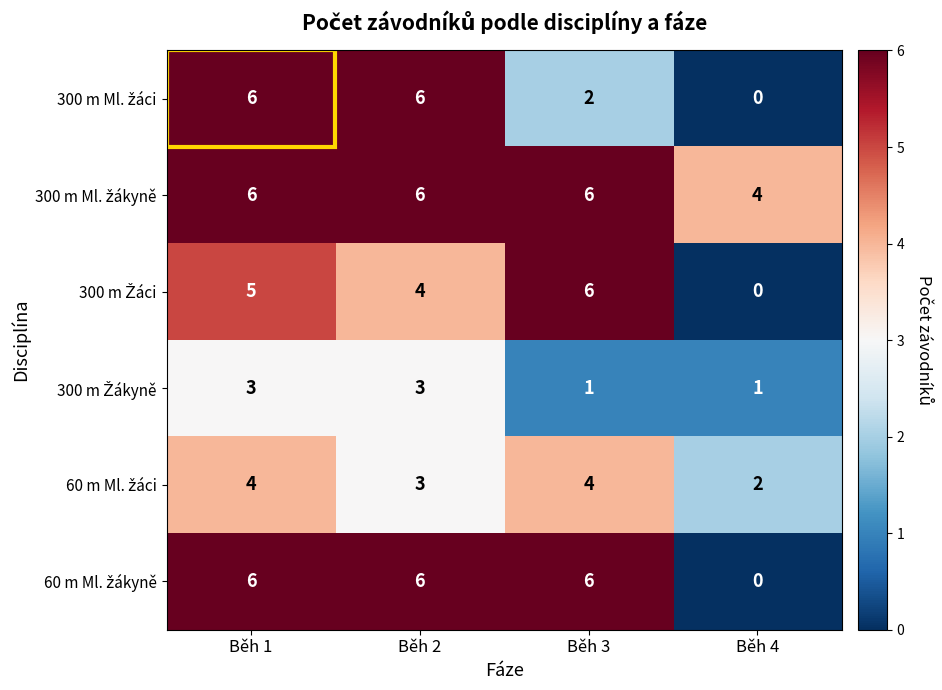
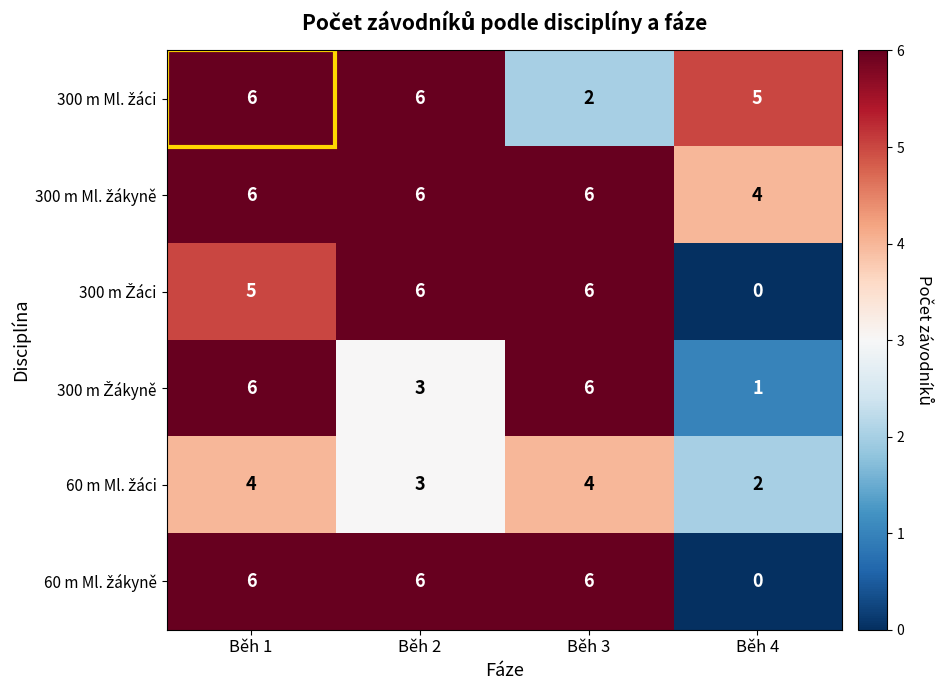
  {
    "300 m Ml. žáci": {
      "Běh 1": 6,
      "Běh 2": 6,
      "Běh 3": 2,
-     "Běh 4": 0
+     "Běh 4": 5
    },
    "300 m Ml. žákyně": {
      "Běh 1": 6,
      "Běh 2": 6,
      "Běh 3": 6,
      "Běh 4": 4
    },
    "300 m Žáci": {
      "Běh 1": 5,
-     "Běh 2": 4,
+     "Běh 2": 6,
      "Běh 3": 6,
      "Běh 4": 0
    },
    "300 m Žákyně": {
-     "Běh 1": 3,
+     "Běh 1": 6,
      "Běh 2": 3,
-     "Běh 3": 1,
+     "Běh 3": 6,
      "Běh 4": 1
    },
    "60 m Ml. žáci": {
      "Běh 1": 4,
      "Běh 2": 3,
      "Běh 3": 4,
      "Běh 4": 2
    },
    "60 m Ml. žákyně": {
      "Běh 1": 6,
      "Běh 2": 6,
      "Běh 3": 6,
      "Běh 4": 0
    }
  }
